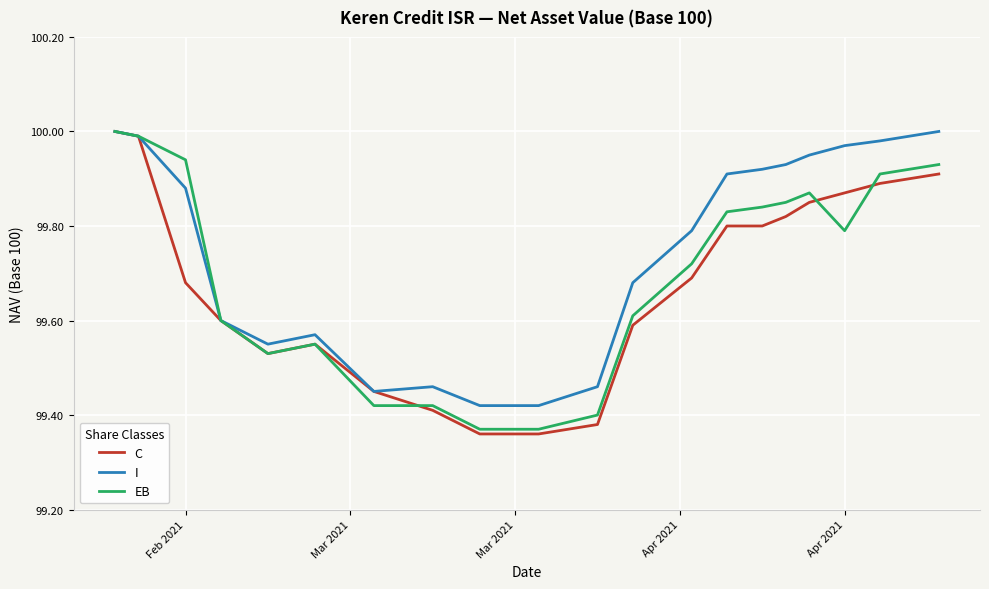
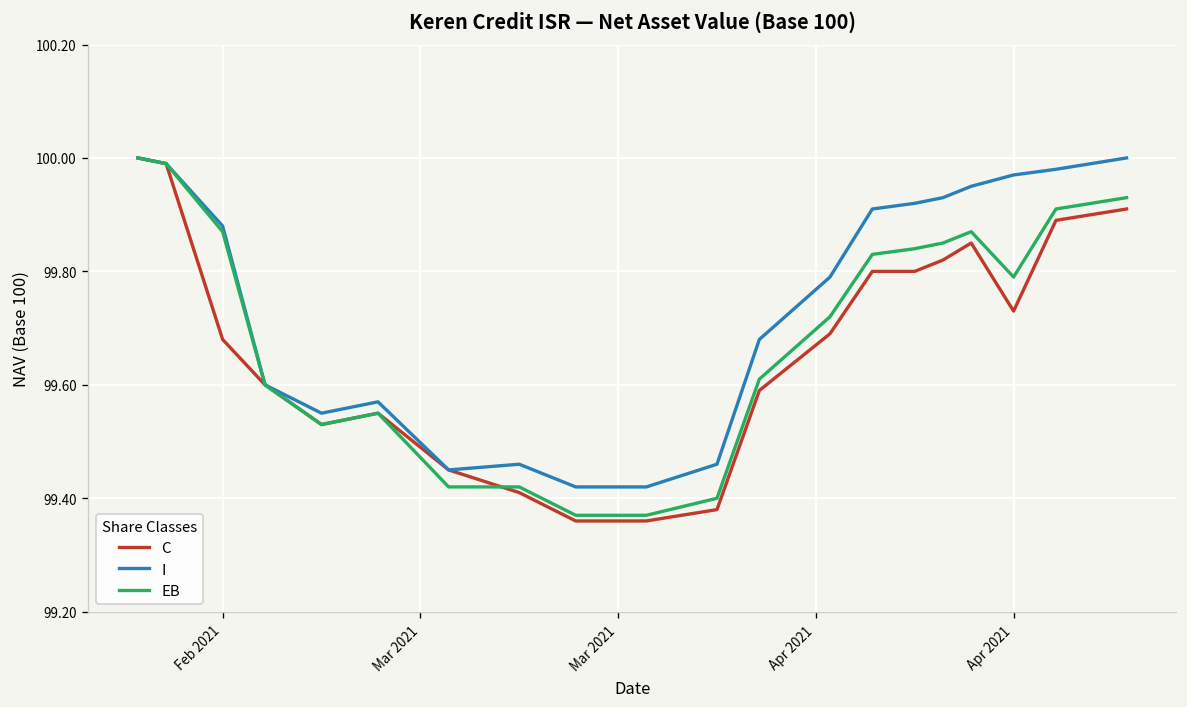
  {
    "C": {
      "Feb 2021": 99.68,
-     "Apr 2021": 99.87
+     "Apr 2021": 99.73
    },
    "I": {
      "Feb 2021": 99.88,
      "Apr 2021": 99.97
    },
    "EB": {
-     "Feb 2021": 99.94,
+     "Feb 2021": 99.87,
      "Apr 2021": 99.79
    }
  }
